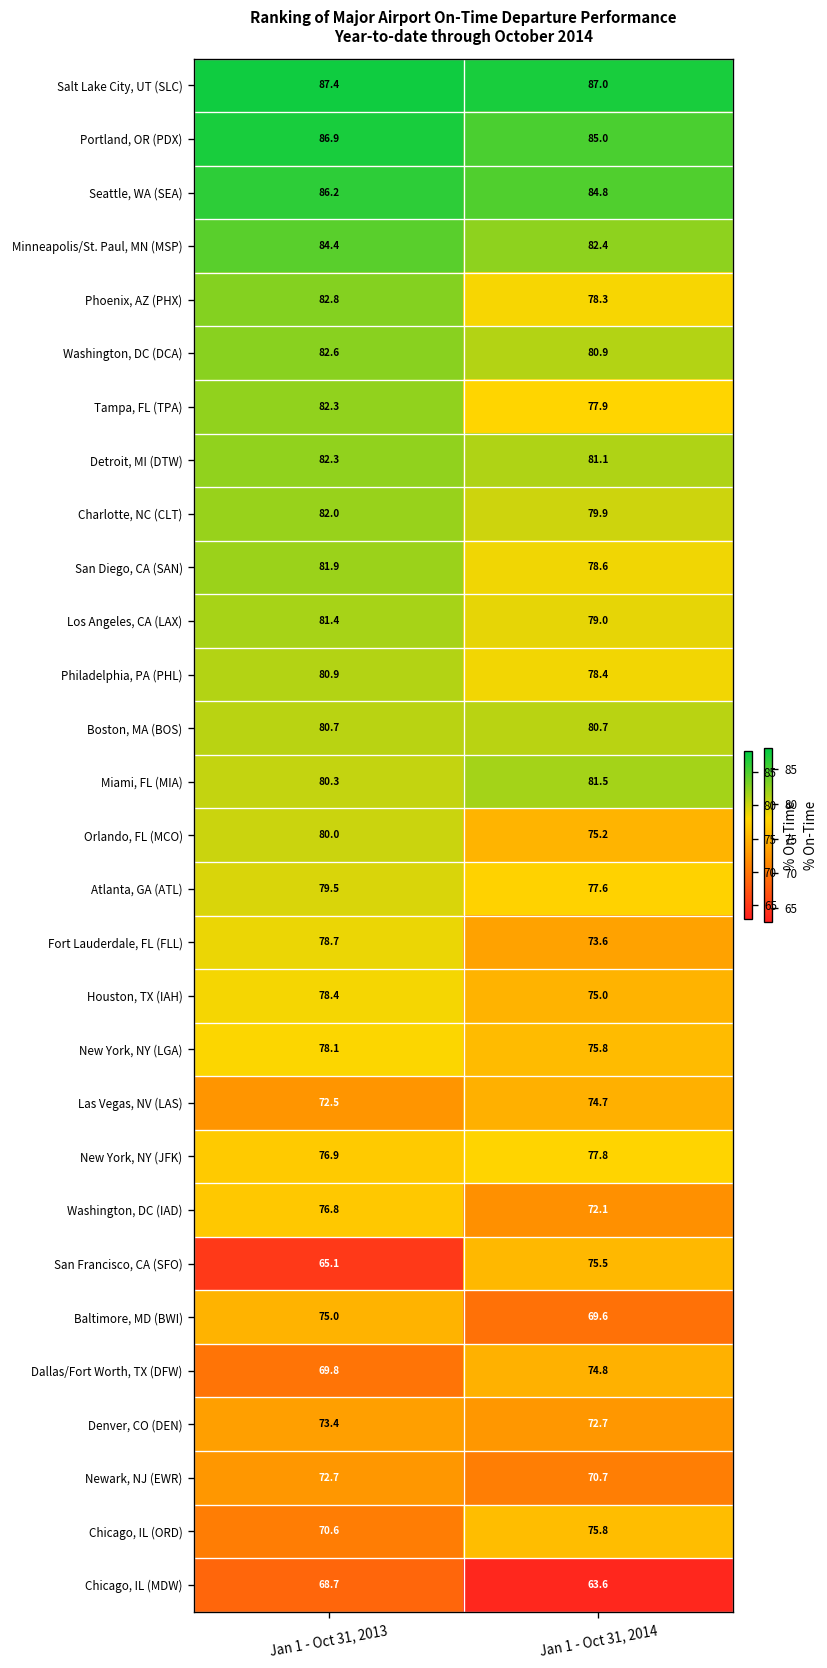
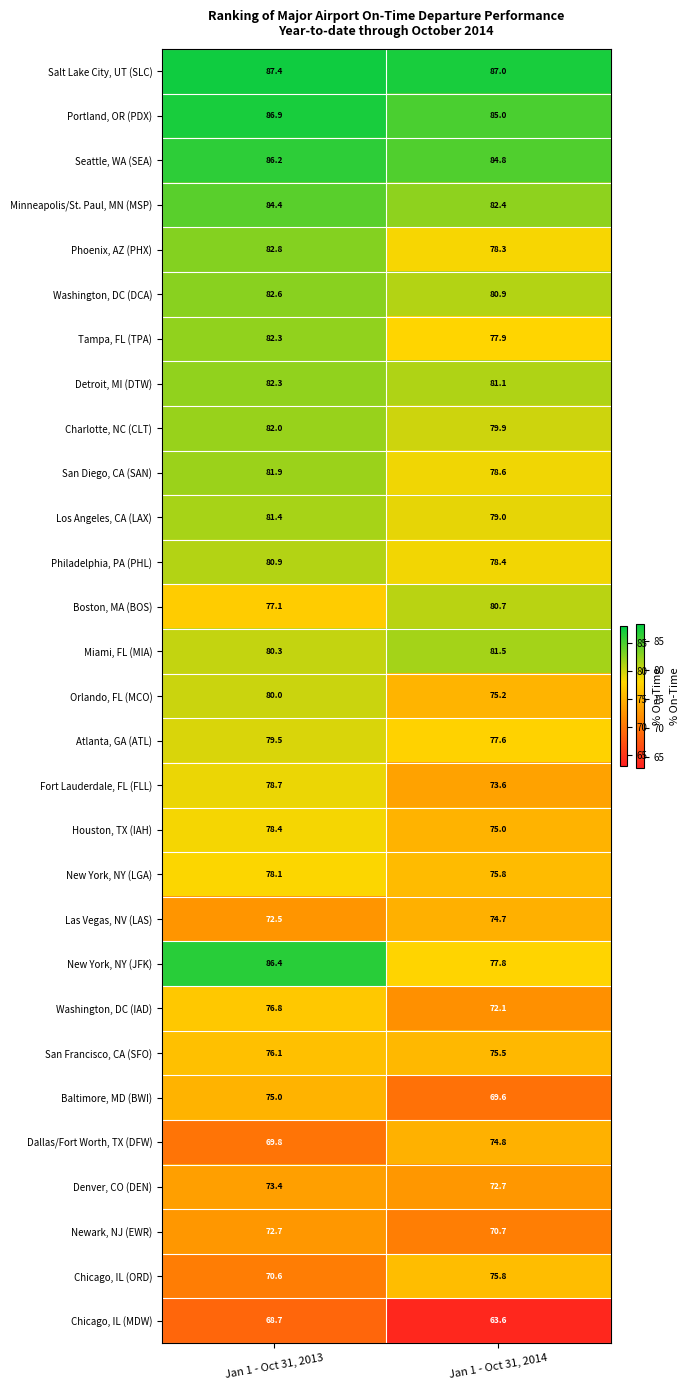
  {
    "Salt Lake City, UT (SLC)": {
      "Jan 1 - Oct 31, 2013": 87.4,
      "Jan 1 - Oct 31, 2014": 87.0
    },
    "Portland, OR (PDX)": {
      "Jan 1 - Oct 31, 2013": 86.9,
      "Jan 1 - Oct 31, 2014": 85.0
    },
    "Seattle, WA (SEA)": {
      "Jan 1 - Oct 31, 2013": 86.2,
      "Jan 1 - Oct 31, 2014": 84.8
    },
    "Minneapolis/St. Paul, MN (MSP)": {
      "Jan 1 - Oct 31, 2013": 84.4,
      "Jan 1 - Oct 31, 2014": 82.4
    },
    "Phoenix, AZ (PHX)": {
      "Jan 1 - Oct 31, 2013": 82.8,
      "Jan 1 - Oct 31, 2014": 78.3
    },
    "Washington, DC (DCA)": {
      "Jan 1 - Oct 31, 2013": 82.6,
      "Jan 1 - Oct 31, 2014": 80.9
    },
    "Tampa, FL (TPA)": {
      "Jan 1 - Oct 31, 2013": 82.3,
      "Jan 1 - Oct 31, 2014": 77.9
    },
    "Detroit, MI (DTW)": {
      "Jan 1 - Oct 31, 2013": 82.3,
      "Jan 1 - Oct 31, 2014": 81.1
    },
    "Charlotte, NC (CLT)": {
      "Jan 1 - Oct 31, 2013": 82.0,
      "Jan 1 - Oct 31, 2014": 79.9
    },
    "San Diego, CA (SAN)": {
      "Jan 1 - Oct 31, 2013": 81.9,
      "Jan 1 - Oct 31, 2014": 78.6
    },
    "Los Angeles, CA (LAX)": {
      "Jan 1 - Oct 31, 2013": 81.4,
      "Jan 1 - Oct 31, 2014": 79.0
    },
    "Philadelphia, PA (PHL)": {
      "Jan 1 - Oct 31, 2013": 80.9,
      "Jan 1 - Oct 31, 2014": 78.4
    },
    "Boston, MA (BOS)": {
-     "Jan 1 - Oct 31, 2013": 80.7,
+     "Jan 1 - Oct 31, 2013": 77.1,
      "Jan 1 - Oct 31, 2014": 80.7
    },
    "Miami, FL (MIA)": {
      "Jan 1 - Oct 31, 2013": 80.3,
      "Jan 1 - Oct 31, 2014": 81.5
    },
    "Orlando, FL (MCO)": {
      "Jan 1 - Oct 31, 2013": 80.0,
      "Jan 1 - Oct 31, 2014": 75.2
    },
    "Atlanta, GA (ATL)": {
      "Jan 1 - Oct 31, 2013": 79.5,
      "Jan 1 - Oct 31, 2014": 77.6
    },
    "Fort Lauderdale, FL (FLL)": {
      "Jan 1 - Oct 31, 2013": 78.7,
      "Jan 1 - Oct 31, 2014": 73.6
    },
    "Houston, TX (IAH)": {
      "Jan 1 - Oct 31, 2013": 78.4,
      "Jan 1 - Oct 31, 2014": 75.0
    },
    "New York, NY (LGA)": {
      "Jan 1 - Oct 31, 2013": 78.1,
      "Jan 1 - Oct 31, 2014": 75.8
    },
    "Las Vegas, NV (LAS)": {
      "Jan 1 - Oct 31, 2013": 72.5,
      "Jan 1 - Oct 31, 2014": 74.7
    },
    "New York, NY (JFK)": {
-     "Jan 1 - Oct 31, 2013": 76.9,
+     "Jan 1 - Oct 31, 2013": 86.4,
      "Jan 1 - Oct 31, 2014": 77.8
    },
    "Washington, DC (IAD)": {
      "Jan 1 - Oct 31, 2013": 76.8,
      "Jan 1 - Oct 31, 2014": 72.1
    },
    "San Francisco, CA (SFO)": {
-     "Jan 1 - Oct 31, 2013": 65.1,
+     "Jan 1 - Oct 31, 2013": 76.1,
      "Jan 1 - Oct 31, 2014": 75.5
    },
    "Baltimore, MD (BWI)": {
      "Jan 1 - Oct 31, 2013": 75.0,
      "Jan 1 - Oct 31, 2014": 69.6
    },
    "Dallas/Fort Worth, TX (DFW)": {
      "Jan 1 - Oct 31, 2013": 69.8,
      "Jan 1 - Oct 31, 2014": 74.8
    },
    "Denver, CO (DEN)": {
      "Jan 1 - Oct 31, 2013": 73.4,
      "Jan 1 - Oct 31, 2014": 72.7
    },
    "Newark, NJ (EWR)": {
      "Jan 1 - Oct 31, 2013": 72.7,
      "Jan 1 - Oct 31, 2014": 70.7
    },
    "Chicago, IL (ORD)": {
      "Jan 1 - Oct 31, 2013": 70.6,
      "Jan 1 - Oct 31, 2014": 75.8
    },
    "Chicago, IL (MDW)": {
      "Jan 1 - Oct 31, 2013": 68.7,
      "Jan 1 - Oct 31, 2014": 63.6
    }
  }
